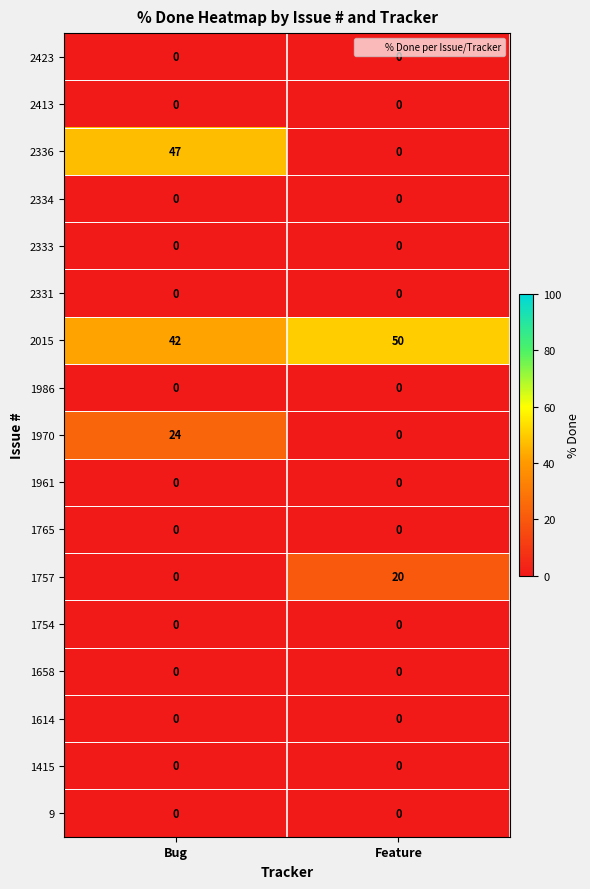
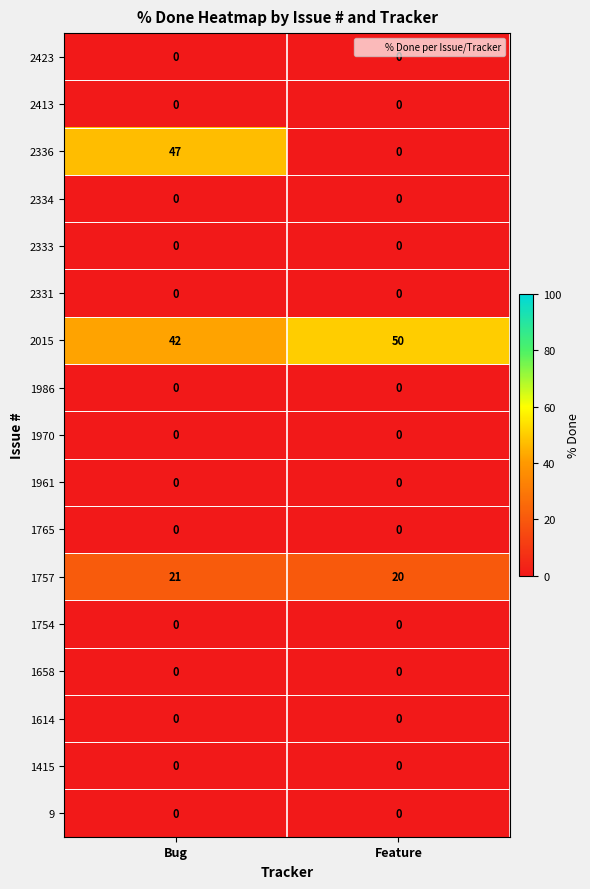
  {
    "2423": {
      "Bug": 0
    },
    "2413": {
      "Bug": 0,
      "Feature": 0
    },
    "2336": {
      "Bug": 47,
      "Feature": 0
    },
    "2334": {
      "Bug": 0,
      "Feature": 0
    },
    "2333": {
      "Bug": 0,
      "Feature": 0
    },
    "2331": {
      "Bug": 0,
      "Feature": 0
    },
    "2015": {
      "Bug": 42,
      "Feature": 50
    },
    "1986": {
      "Bug": 0,
      "Feature": 0
    },
    "1970": {
-     "Bug": 24,
+     "Bug": 0,
      "Feature": 0
    },
    "1961": {
      "Bug": 0,
      "Feature": 0
    },
    "1765": {
      "Bug": 0,
      "Feature": 0
    },
    "1757": {
-     "Bug": 0,
+     "Bug": 21,
      "Feature": 20
    },
    "1754": {
      "Bug": 0,
      "Feature": 0
    },
    "1658": {
      "Bug": 0,
      "Feature": 0
    },
    "1614": {
      "Bug": 0,
      "Feature": 0
    },
    "1415": {
      "Bug": 0,
      "Feature": 0
    },
    "9": {
      "Bug": 0,
      "Feature": 0
    }
  }
